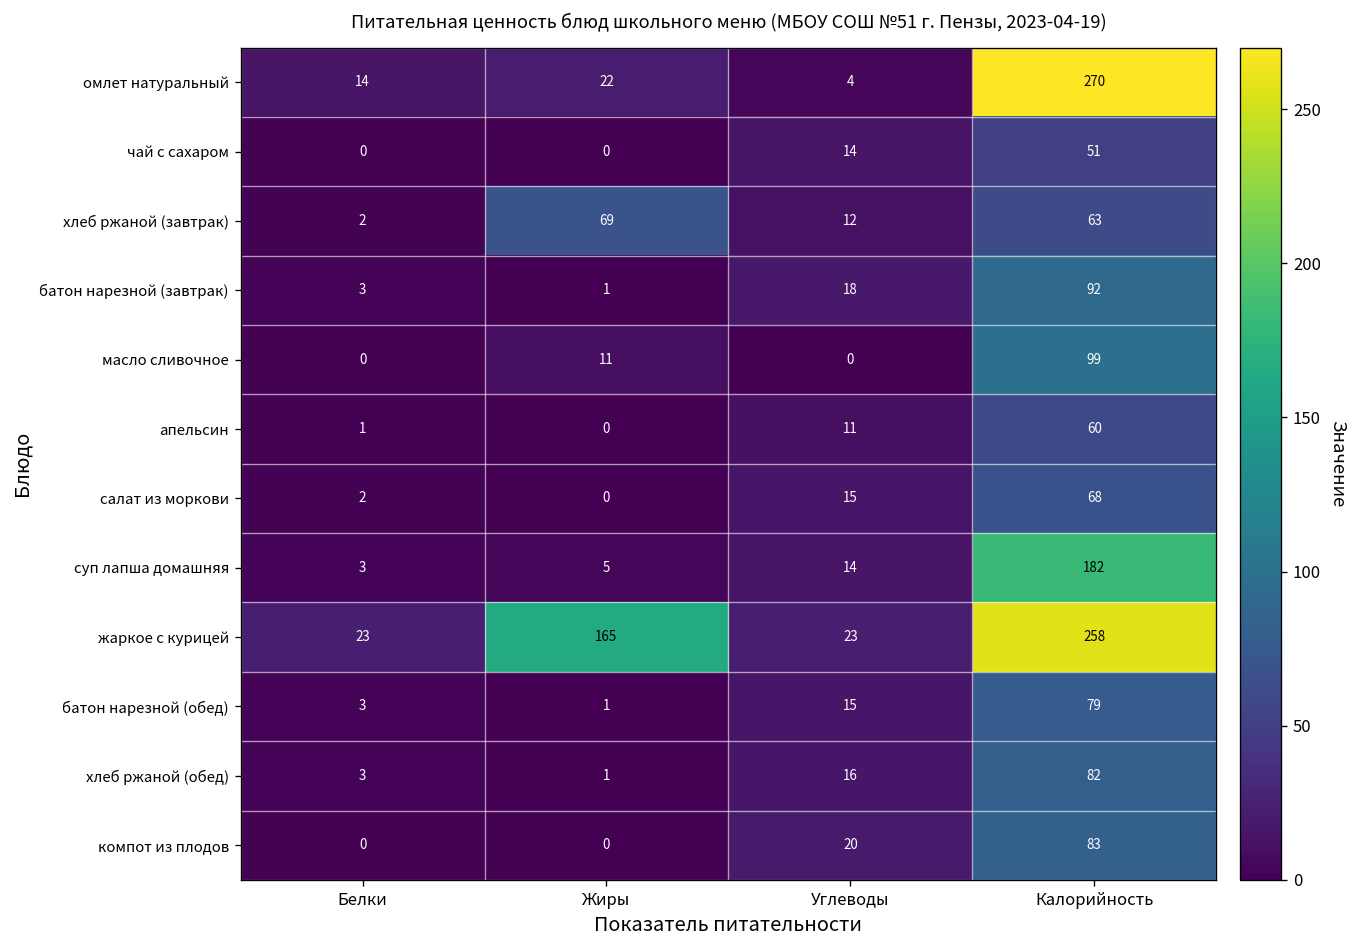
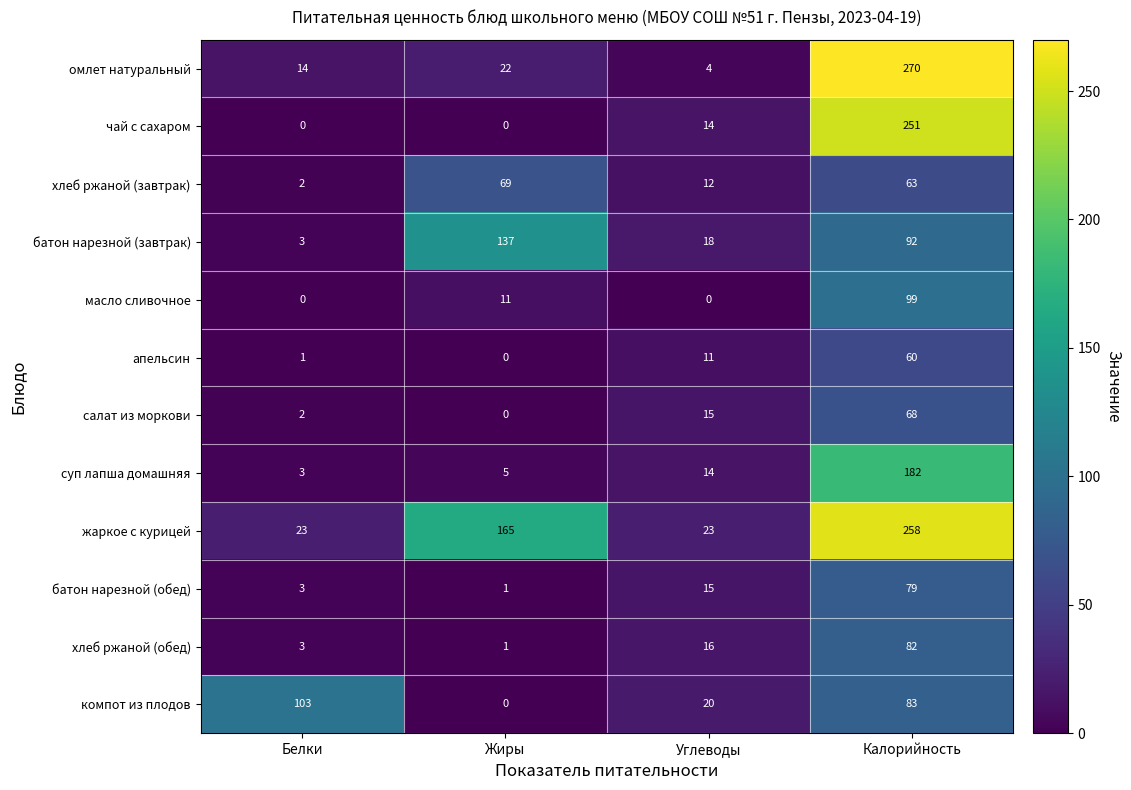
  {
    "омлет натуральный": {
      "Белки": 14,
      "Жиры": 22,
      "Углеводы": 4,
      "Калорийность": 270
    },
    "чай с сахаром": {
      "Белки": 0,
      "Жиры": 0,
      "Углеводы": 14,
-     "Калорийность": 51
+     "Калорийность": 251
    },
    "хлеб ржаной (завтрак)": {
      "Белки": 2,
      "Жиры": 69,
      "Углеводы": 12,
      "Калорийность": 63
    },
    "батон нарезной (завтрак)": {
      "Белки": 3,
-     "Жиры": 1,
+     "Жиры": 137,
      "Углеводы": 18,
      "Калорийность": 92
    },
    "масло сливочное": {
      "Белки": 0,
      "Жиры": 11,
      "Углеводы": 0,
      "Калорийность": 99
    },
    "апельсин": {
      "Белки": 1,
      "Жиры": 0,
      "Углеводы": 11,
      "Калорийность": 60
    },
    "салат из моркови": {
      "Белки": 2,
      "Жиры": 0,
      "Углеводы": 15,
      "Калорийность": 68
    },
    "суп лапша домашняя": {
      "Белки": 3,
      "Жиры": 5,
      "Углеводы": 14,
      "Калорийность": 182
    },
    "жаркое с курицей": {
      "Белки": 23,
      "Жиры": 165,
      "Углеводы": 23,
      "Калорийность": 258
    },
    "батон нарезной (обед)": {
      "Белки": 3,
      "Жиры": 1,
      "Углеводы": 15,
      "Калорийность": 79
    },
    "хлеб ржаной (обед)": {
      "Белки": 3,
      "Жиры": 1,
      "Углеводы": 16,
      "Калорийность": 82
    },
    "компот из плодов": {
-     "Белки": 0,
+     "Белки": 103,
      "Жиры": 0,
      "Углеводы": 20,
      "Калорийность": 83
    }
  }
